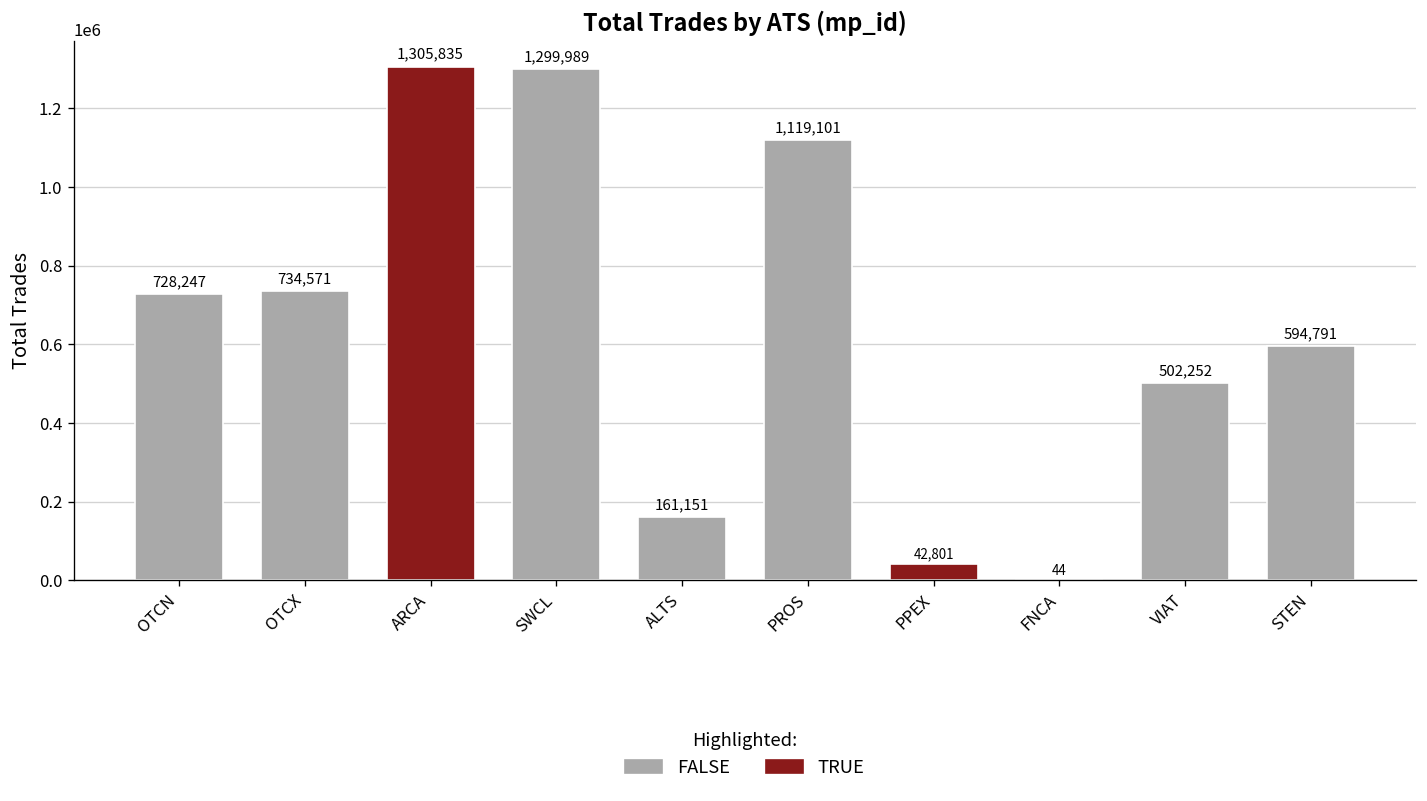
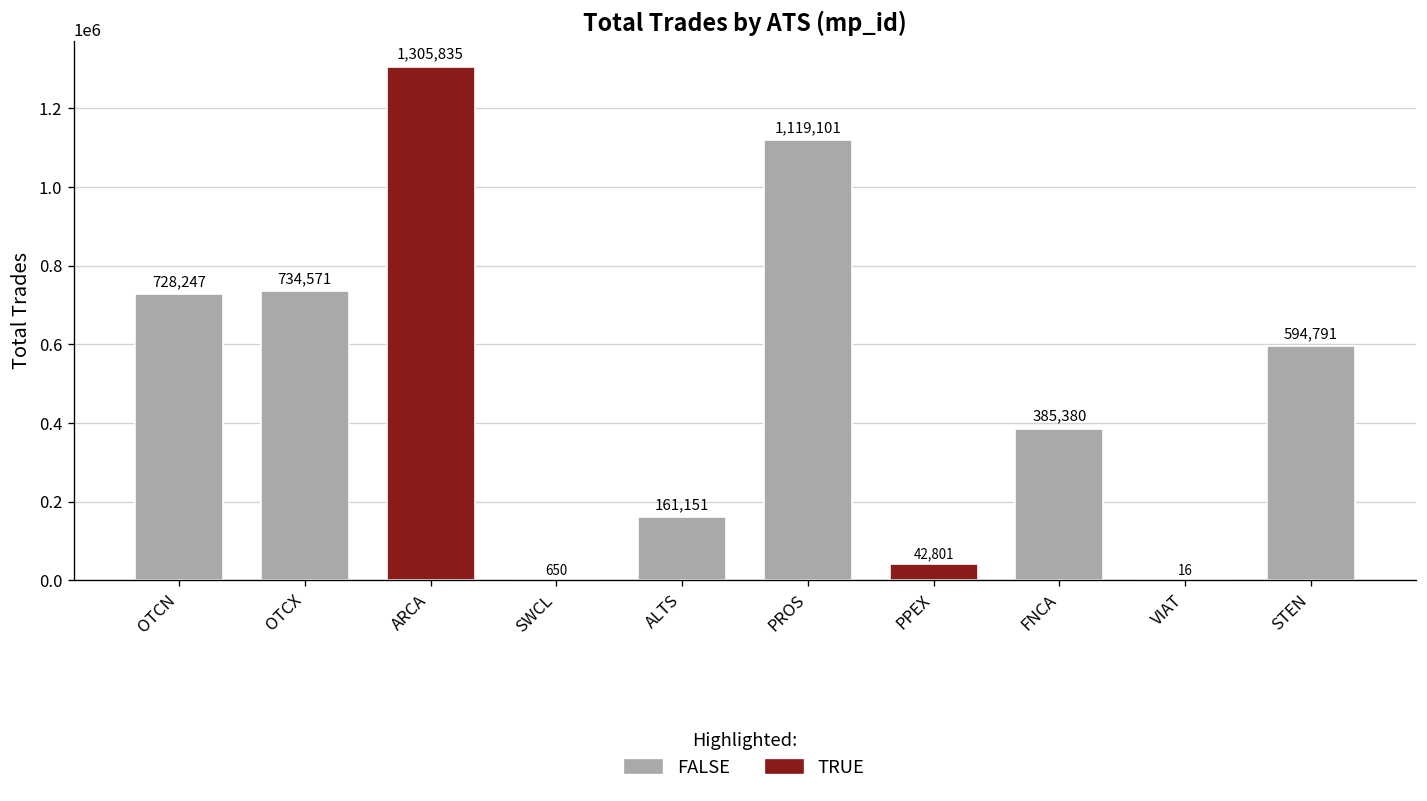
  {
    "OTCN": "728,247",
    "OTCX": "734,571",
    "ARCA": "1,305,835",
-   "SWCL": "1,299,989",
+   "SWCL": "650",
    "ALTS": "161,151",
    "PROS": "1,119,101",
    "PPEX": "42,801",
-   "FNCA": "44",
-   "VIAT": "502,252",
+   "FNCA": "385,380",
+   "VIAT": "16",
    "STEN": "594,791"
  }
